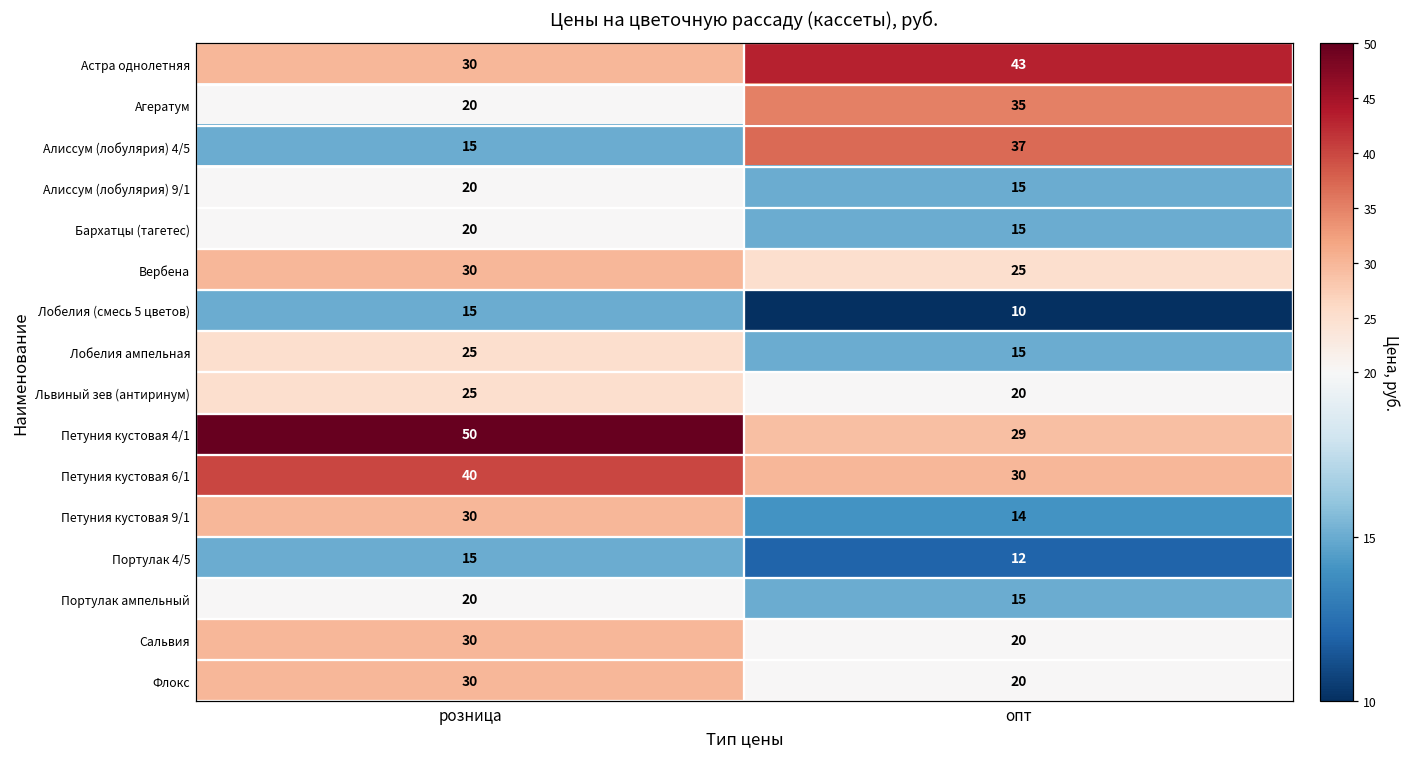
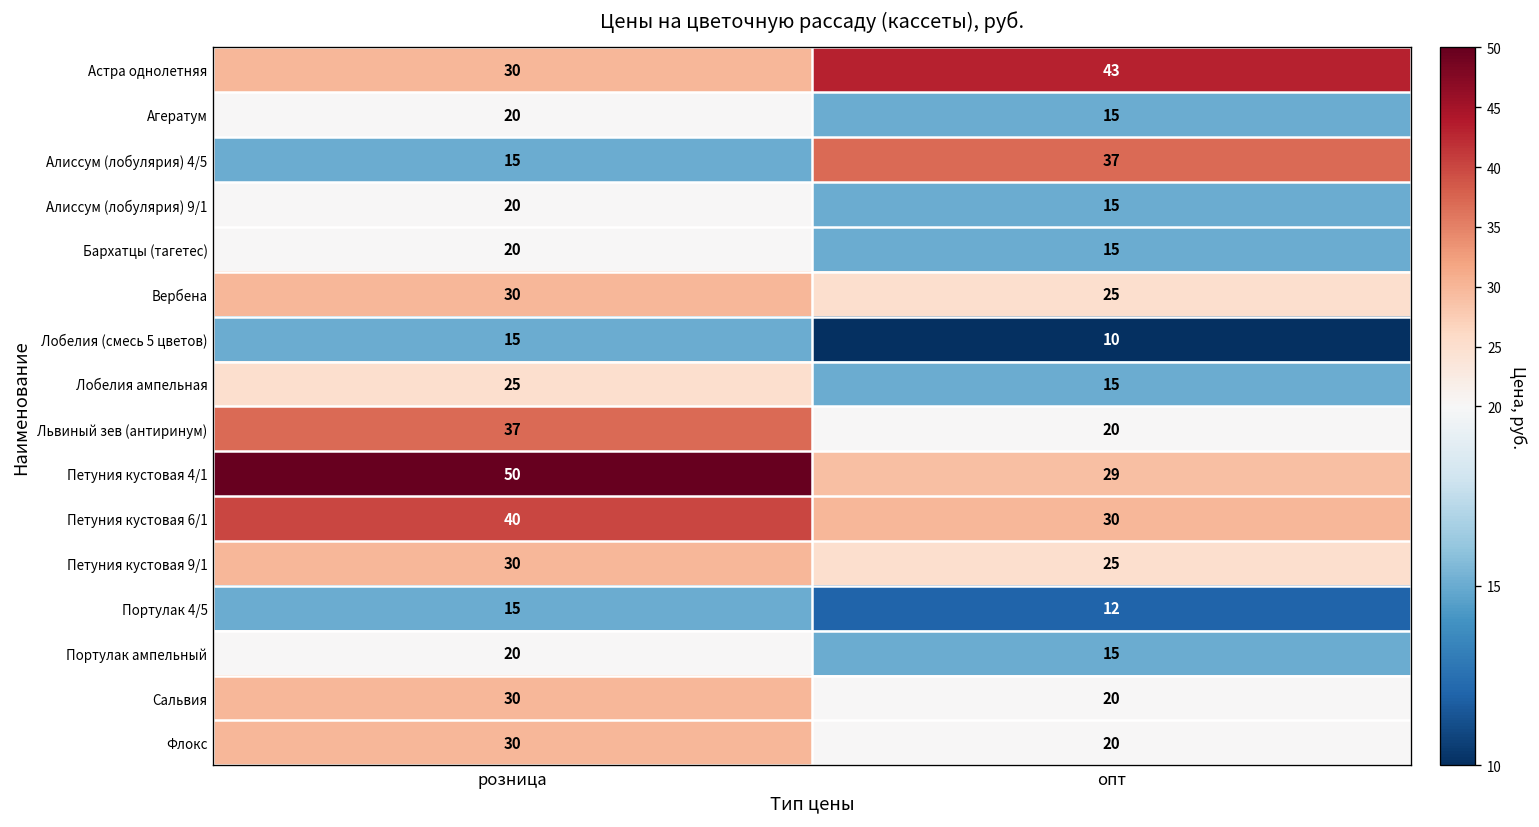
  {
    "Астра однолетняя": {
      "розница": 30,
      "опт": 43
    },
    "Агератум": {
      "розница": 20,
-     "опт": 35
+     "опт": 15
    },
    "Алиссум (лобулярия) 4/5": {
      "розница": 15,
      "опт": 37
    },
    "Алиссум (лобулярия) 9/1": {
      "розница": 20,
      "опт": 15
    },
    "Бархатцы (тагетес)": {
      "розница": 20,
      "опт": 15
    },
    "Вербена": {
      "розница": 30,
      "опт": 25
    },
    "Лобелия (смесь 5 цветов)": {
      "розница": 15,
      "опт": 10
    },
    "Лобелия ампельная": {
      "розница": 25,
      "опт": 15
    },
    "Львиный зев (антиринум)": {
-     "розница": 25,
+     "розница": 37,
      "опт": 20
    },
    "Петуния кустовая 4/1": {
      "розница": 50,
      "опт": 29
    },
    "Петуния кустовая 6/1": {
      "розница": 40,
      "опт": 30
    },
    "Петуния кустовая 9/1": {
      "розница": 30,
-     "опт": 14
+     "опт": 25
    },
    "Портулак 4/5": {
      "розница": 15,
      "опт": 12
    },
    "Портулак ампельный": {
      "розница": 20,
      "опт": 15
    },
    "Сальвия": {
      "розница": 30,
      "опт": 20
    },
    "Флокс": {
      "розница": 30,
      "опт": 20
    }
  }
